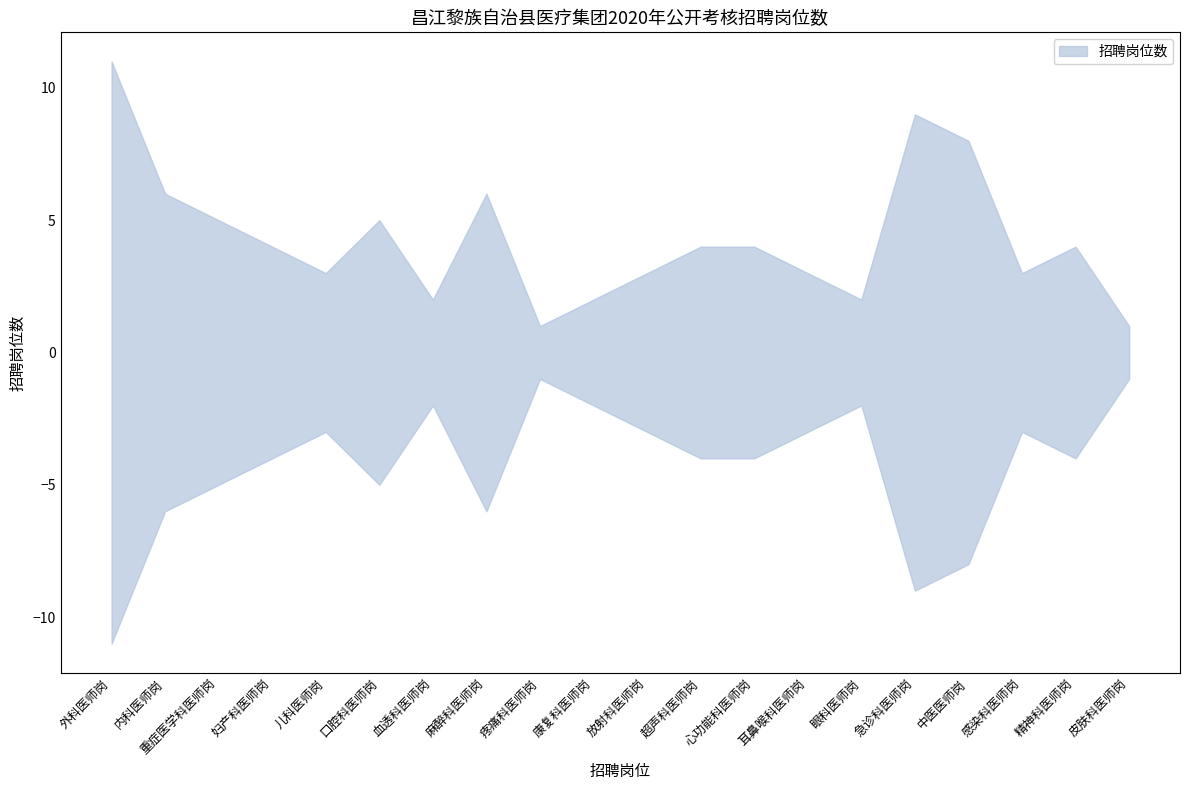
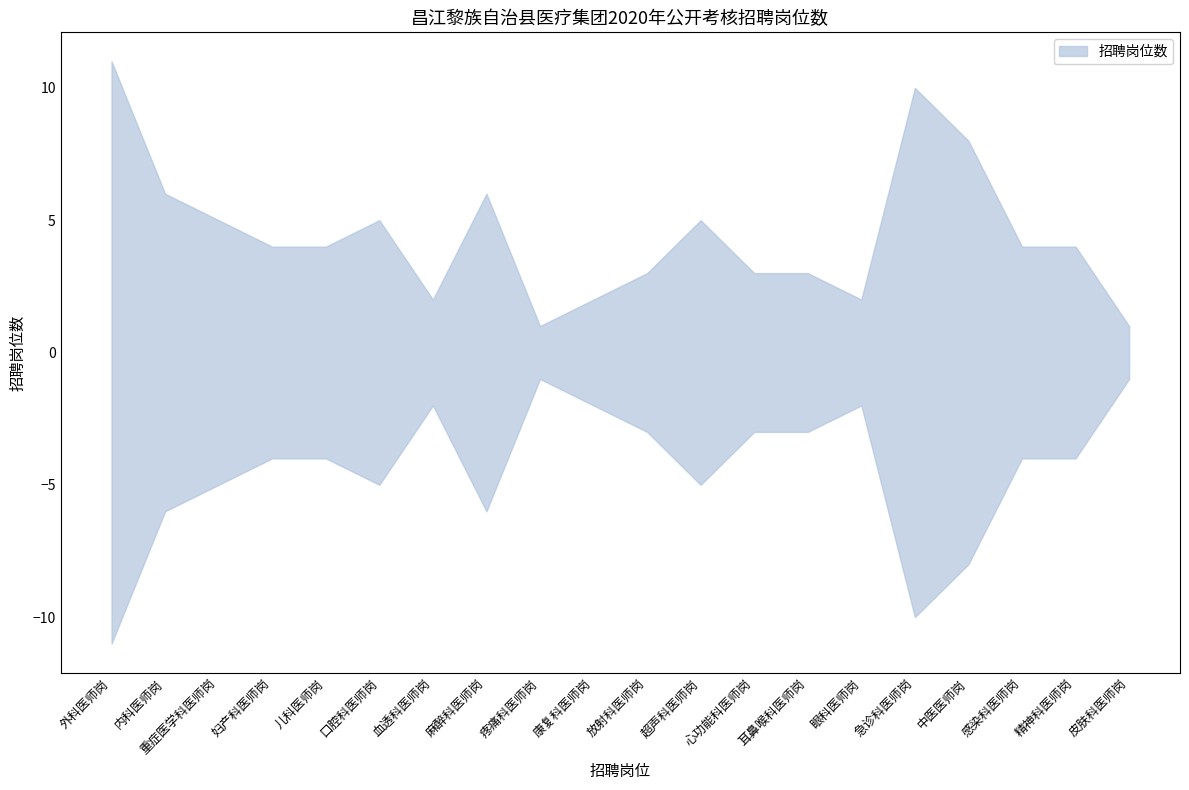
  {
-   "儿科医师岗": 3,
-   "超声科医师岗": 4,
-   "心功能科医师岗": 4,
-   "急诊科医师岗": 9,
-   "感染科医师岗": 3
+   "儿科医师岗": 4,
+   "超声科医师岗": 5,
+   "心功能科医师岗": 3,
+   "急诊科医师岗": 10,
+   "感染科医师岗": 4
  }
